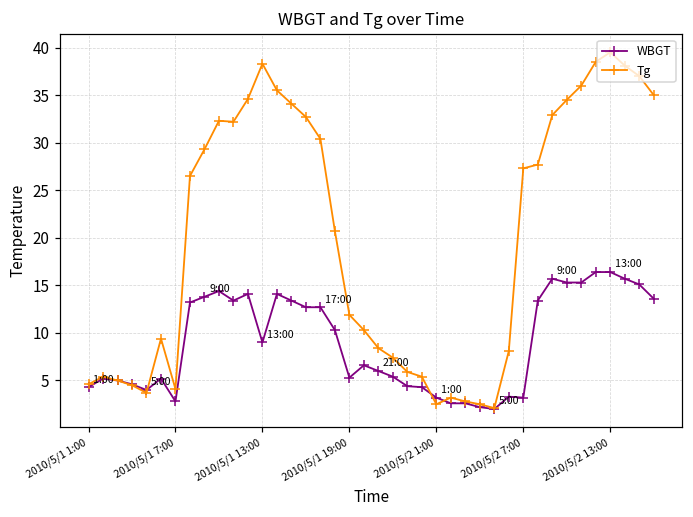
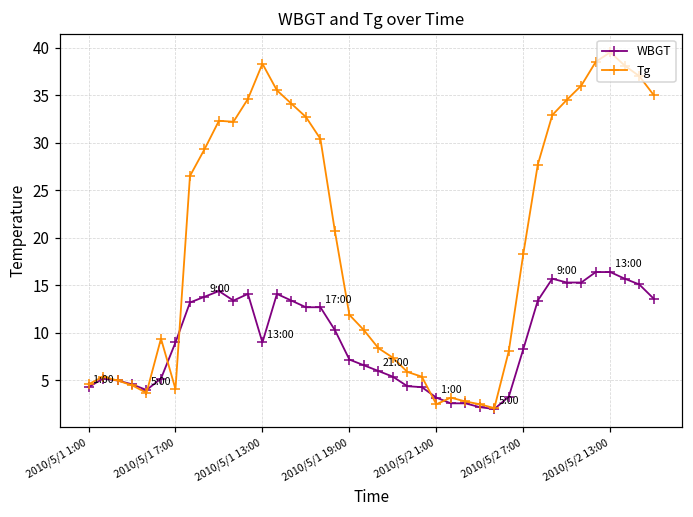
  {
    "WBGT": {
      "2010/5/1 1:00": 4,
-     "2010/5/1 7:00": 3,
-     "2010/5/1 19:00": 5,
+     "2010/5/1 7:00": 9,
+     "2010/5/1 19:00": 7,
      "2010/5/2 1:00": 3,
-     "2010/5/2 7:00": 3
+     "2010/5/2 7:00": 8
    },
    "Tg": {
      "2010/5/1 1:00": 5,
      "2010/5/1 7:00": 4,
      "2010/5/1 13:00": 38,
      "2010/5/1 19:00": 12,
      "2010/5/2 1:00": 3,
-     "2010/5/2 7:00": 27
+     "2010/5/2 7:00": 18
    }
  }
